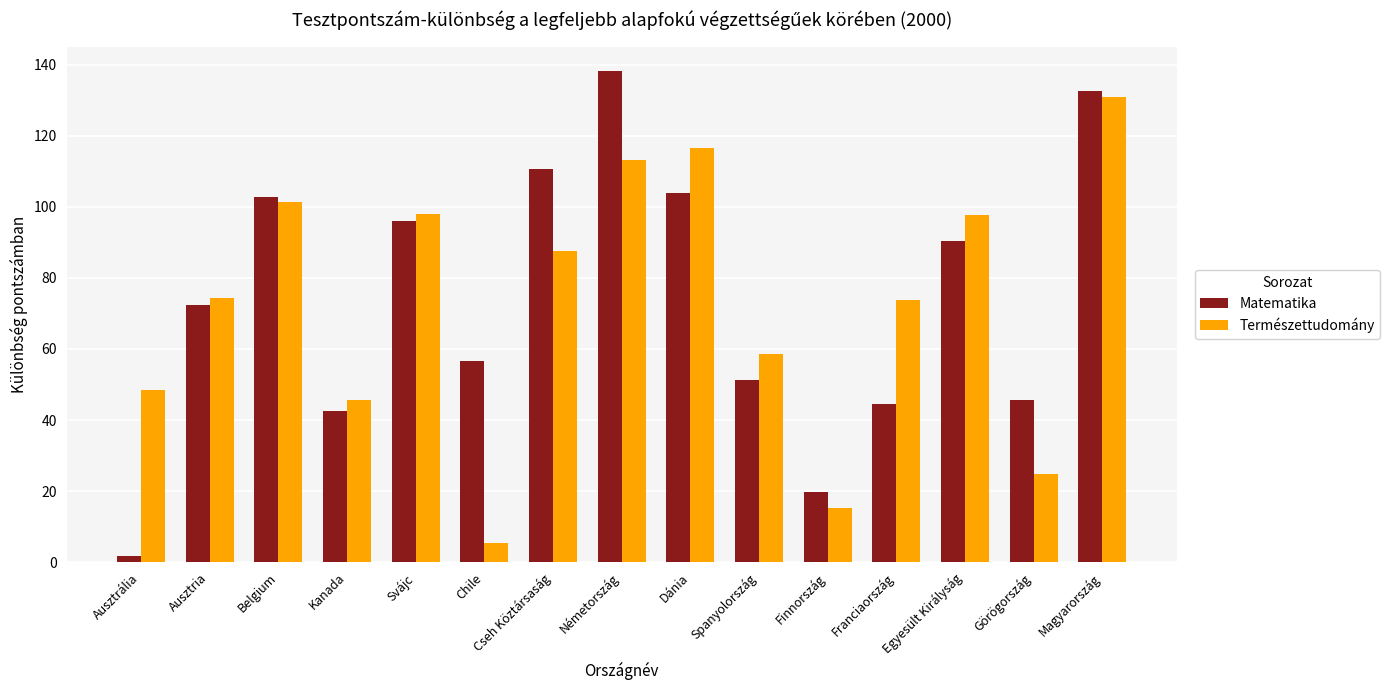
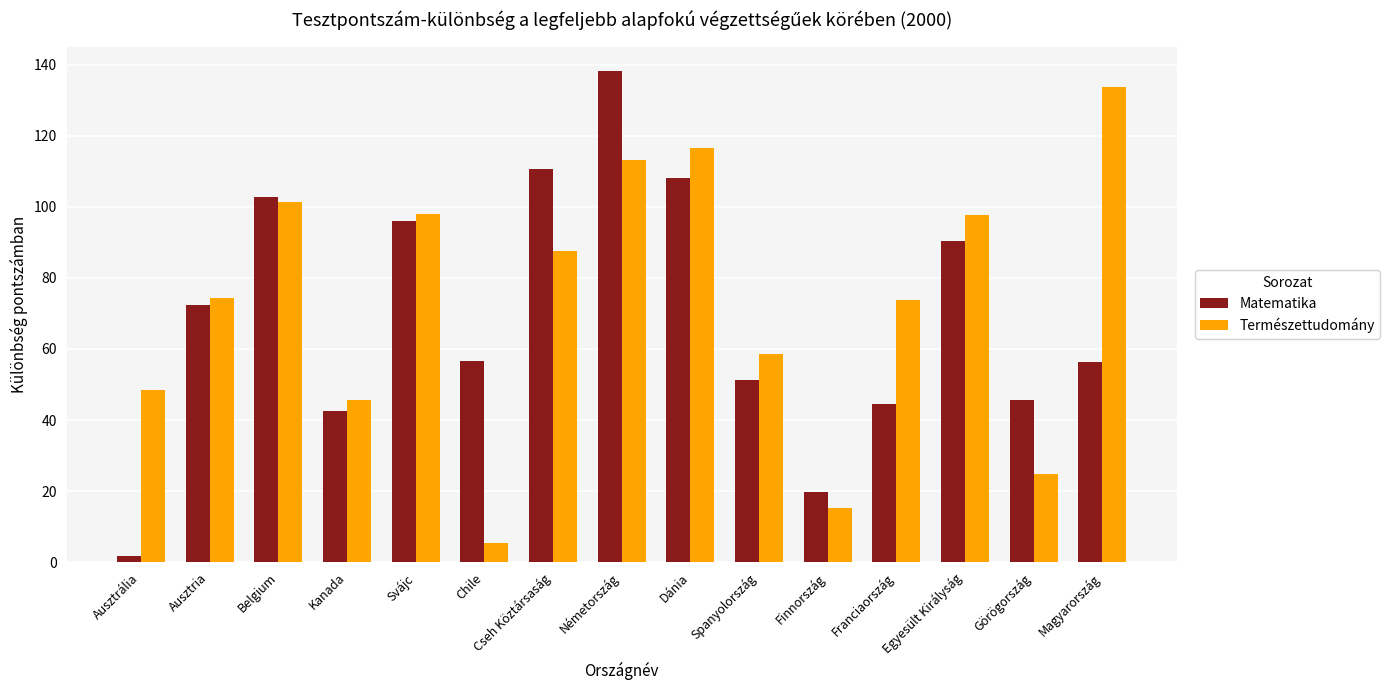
  {
    "Matematika": {
      "Ausztrália": 2,
      "Ausztria": 72,
      "Belgium": 103,
      "Kanada": 43,
      "Svájc": 96,
      "Chile": 57,
      "Cseh Köztársaság": 111,
      "Németország": 138,
-     "Dánia": 104,
+     "Dánia": 108,
      "Spanyolország": 51,
      "Finnország": 20,
      "Franciaország": 45,
      "Egyesült Királyság": 90,
      "Görögország": 46,
-     "Magyarország": 133
+     "Magyarország": 56
    },
    "Természettudomány": {
      "Ausztrália": 48,
      "Ausztria": 74,
      "Belgium": 101,
      "Kanada": 46,
      "Svájc": 98,
      "Chile": 5,
      "Cseh Köztársaság": 87,
      "Németország": 113,
      "Dánia": 117,
      "Spanyolország": 59,
      "Finnország": 15,
      "Franciaország": 74,
      "Egyesült Királyság": 98,
      "Görögország": 25,
-     "Magyarország": 131
+     "Magyarország": 134
    }
  }
